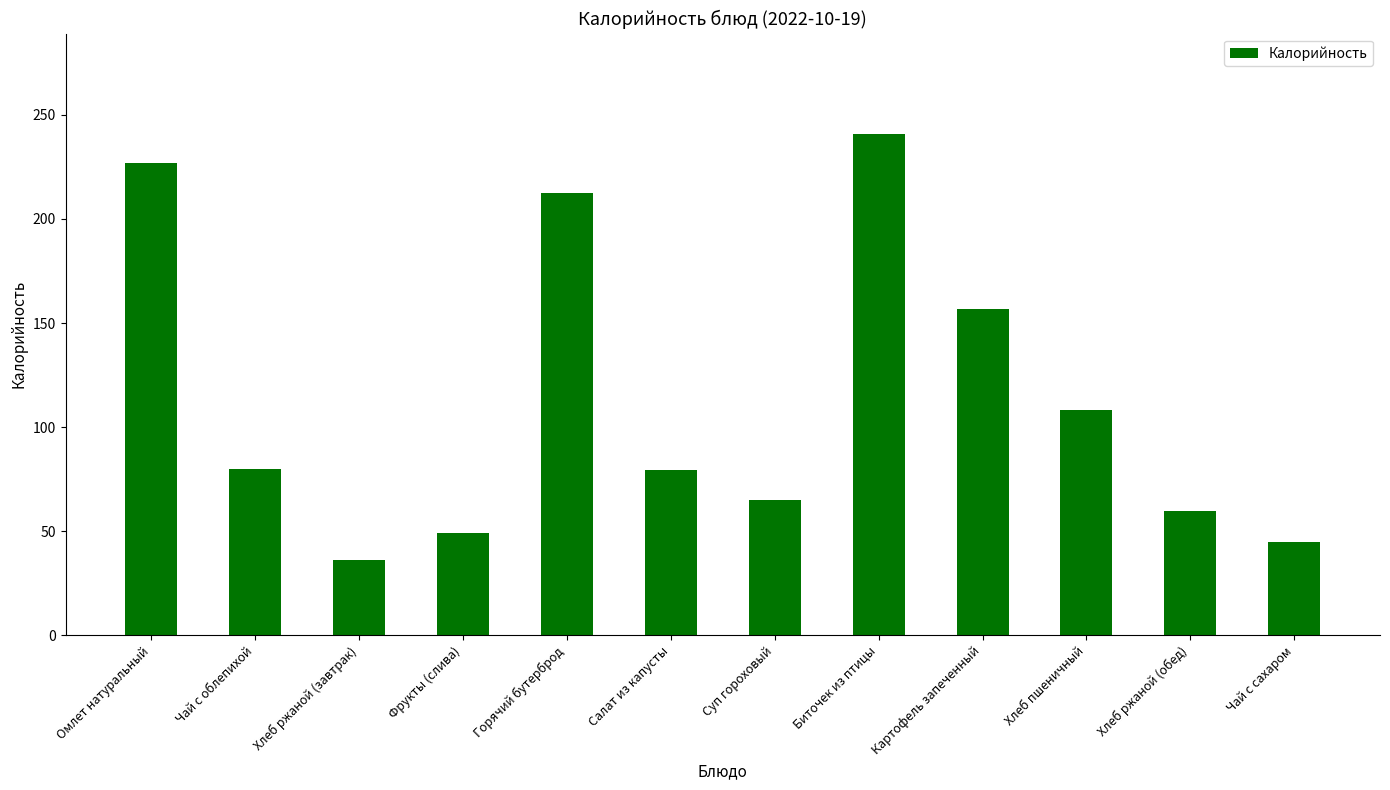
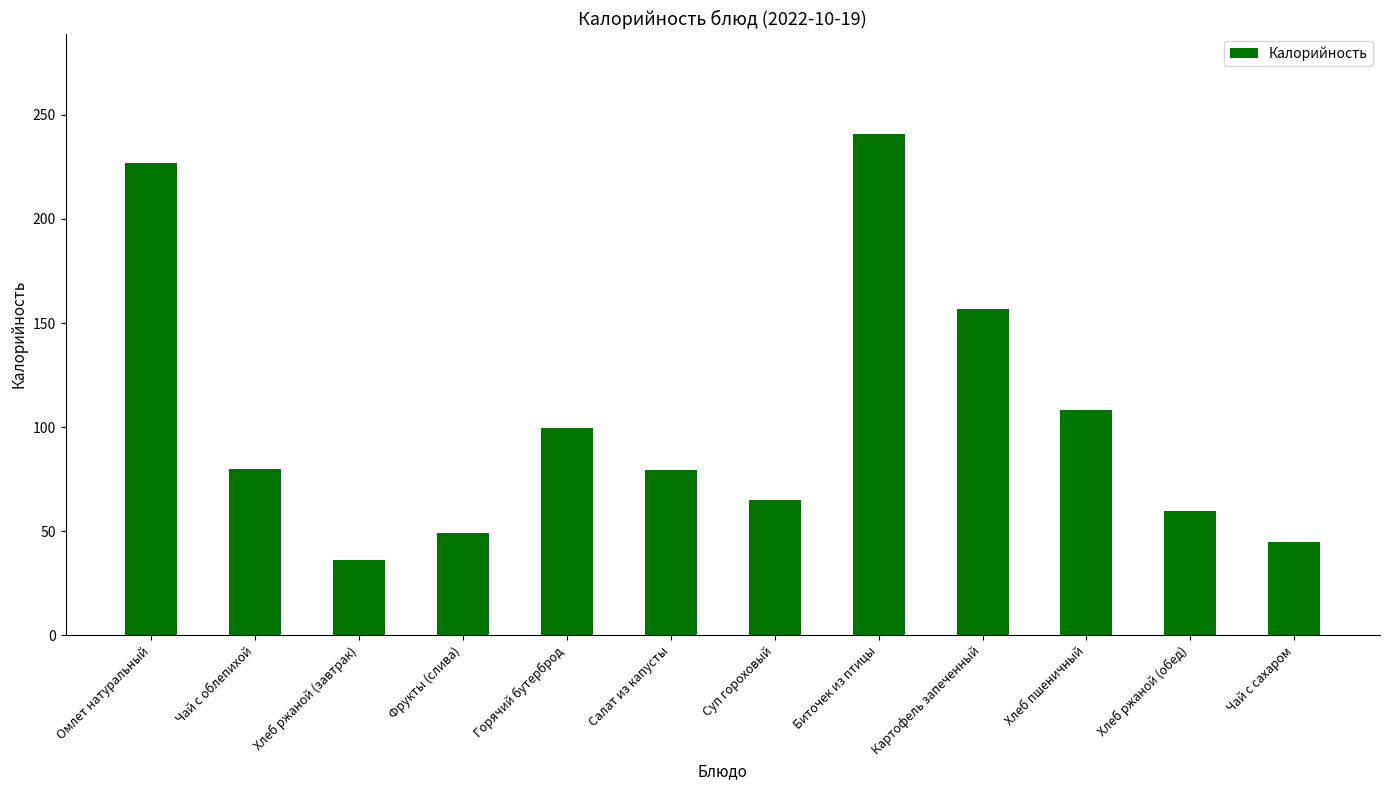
  {
    "Омлет натуральный": 227,
    "Чай с облепихой": 80,
    "Хлеб ржаной (завтрак)": 36,
    "Фрукты (слива)": 49,
-   "Горячий бутерброд": 212,
+   "Горячий бутерброд": 100,
    "Салат из капусты": 80,
    "Суп гороховый": 65,
    "Биточек из птицы": 241,
    "Картофель запеченный": 157,
    "Хлеб пшеничный": 108,
    "Хлеб ржаной (обед)": 60,
    "Чай с сахаром": 45
  }
